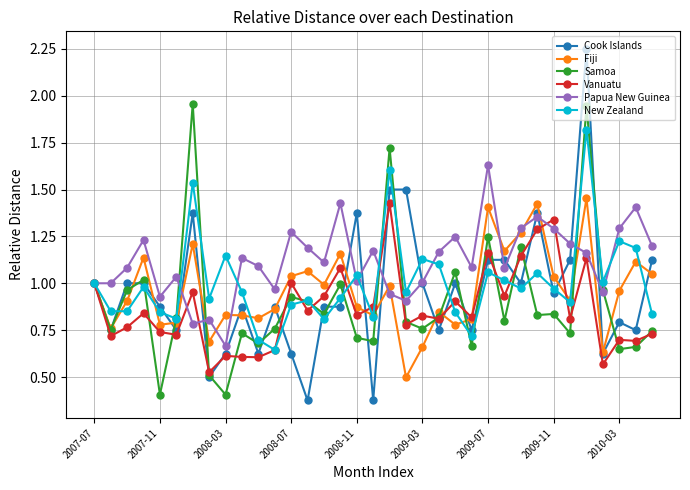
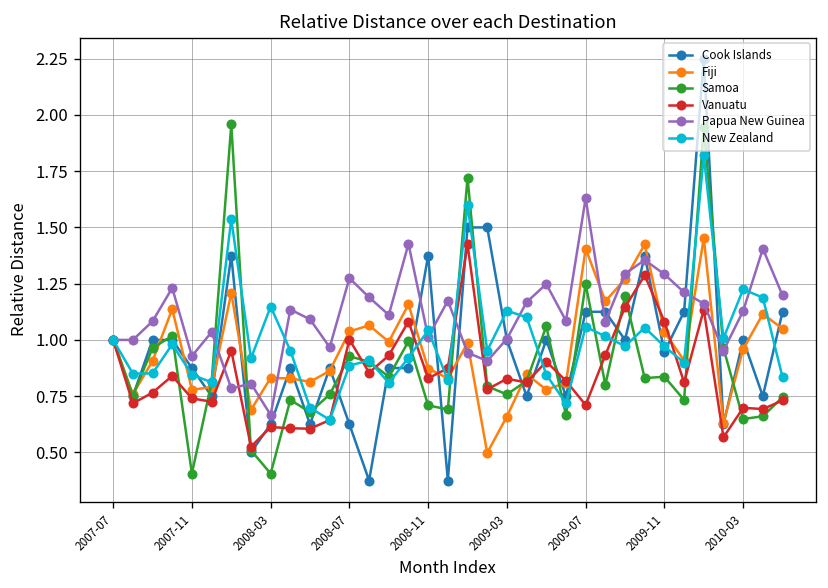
  {
    "Cook Islands": {
      "2007-11": 0.88,
      "2008-07": 0.63,
      "2008-11": 1.38,
      "2009-07": 1.13,
      "2009-11": 0.95,
-     "2010-03": 0.79
+     "2010-03": 1.00
    },
    "Fiji": {
      "2007-11": 0.78,
      "2008-03": 0.83,
      "2008-07": 1.04,
      "2008-11": 0.87,
      "2009-03": 0.66,
      "2009-07": 1.41,
      "2009-11": 1.04,
      "2010-03": 0.96
    },
    "Samoa": {
      "2007-11": 0.41,
      "2008-03": 0.41,
      "2008-07": 0.93,
      "2008-11": 0.71,
      "2009-03": 0.76,
      "2009-07": 1.25,
      "2009-11": 0.84,
      "2010-03": 0.65
    },
    "Vanuatu": {
      "2007-11": 0.74,
      "2008-07": 1.00,
      "2008-11": 0.83,
      "2009-03": 0.83,
-     "2009-07": 1.16,
-     "2009-11": 1.34,
+     "2009-07": 0.71,
+     "2009-11": 1.08,
      "2010-03": 0.70
    },
    "Papua New Guinea": {
      "2007-11": 0.93,
      "2008-03": 0.67,
      "2008-07": 1.27,
      "2008-11": 1.01,
      "2009-07": 1.63,
      "2009-11": 1.29,
-     "2010-03": 1.29
+     "2010-03": 1.13
    },
    "New Zealand": {
      "2007-11": 0.85,
      "2008-03": 1.15,
      "2008-07": 0.89,
      "2008-11": 1.04,
      "2009-03": 1.13,
      "2009-07": 1.06,
      "2009-11": 0.97,
      "2010-03": 1.22
    }
  }
